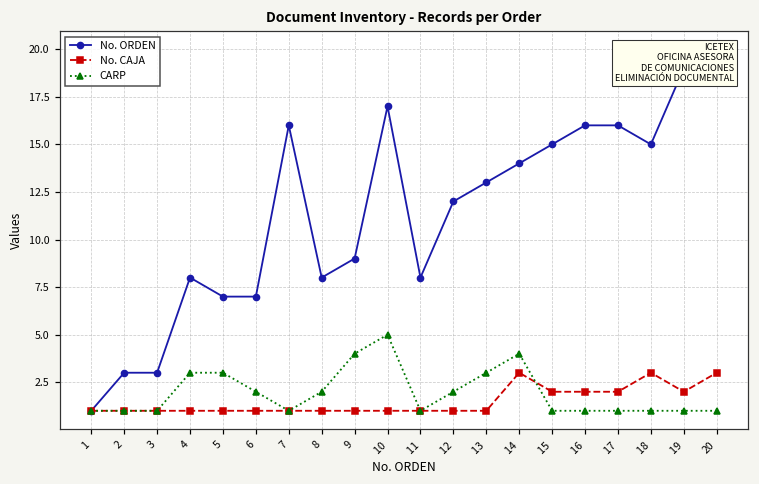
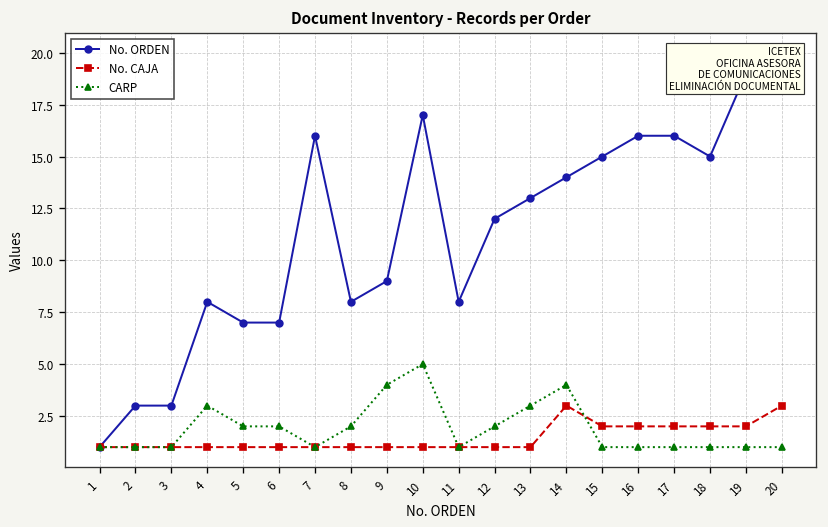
  {
    "No. ORDEN": {
      "2": 3,
      "3": 3,
      "4": 8,
      "5": 7,
      "6": 7,
      "7": 16,
      "8": 8,
      "9": 9,
      "10": 17,
      "11": 8,
      "12": 12,
      "13": 13,
      "14": 14,
      "15": 15,
      "16": 16,
      "17": 16,
      "18": 15
    },
    "No. CAJA": {
      "4": 1,
      "5": 1,
      "6": 1,
      "8": 1,
      "9": 1,
      "10": 1,
      "12": 1,
      "13": 1,
      "14": 3,
      "15": 2,
      "16": 2,
      "17": 2,
-     "18": 3,
+     "18": 2,
      "19": 2,
      "20": 3
    },
    "CARP": {
      "4": 3,
-     "5": 3,
+     "5": 2,
      "6": 2,
      "8": 2,
      "9": 4,
      "10": 5,
      "12": 2,
      "13": 3,
      "14": 4,
      "15": 1,
      "16": 1,
      "17": 1,
      "18": 1,
      "19": 1,
      "20": 1
    }
  }
